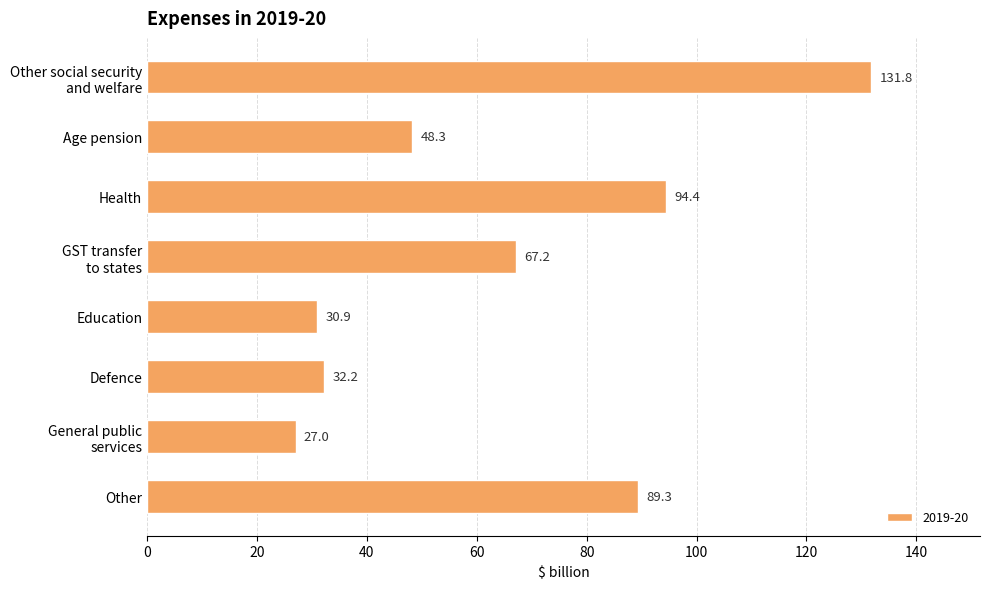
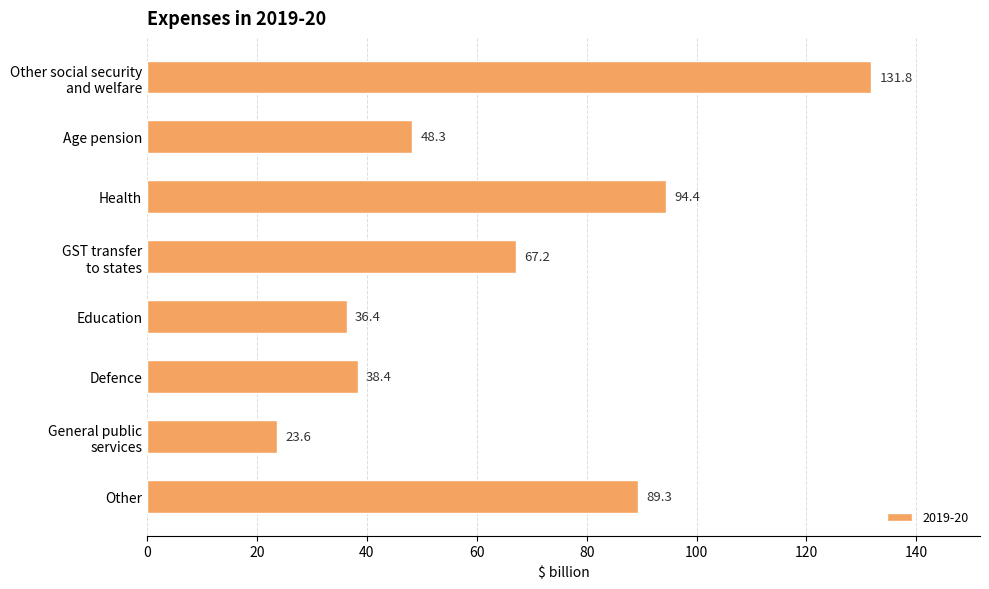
  {
    "Other social security and welfare": 131.8,
    "Age pension": 48.3,
    "Health": 94.4,
    "GST transfer to states": 67.2,
-   "Education": 30.9,
-   "Defence": 32.2,
-   "General public services": 27.0,
+   "Education": 36.4,
+   "Defence": 38.4,
+   "General public services": 23.6,
    "Other": 89.3
  }
